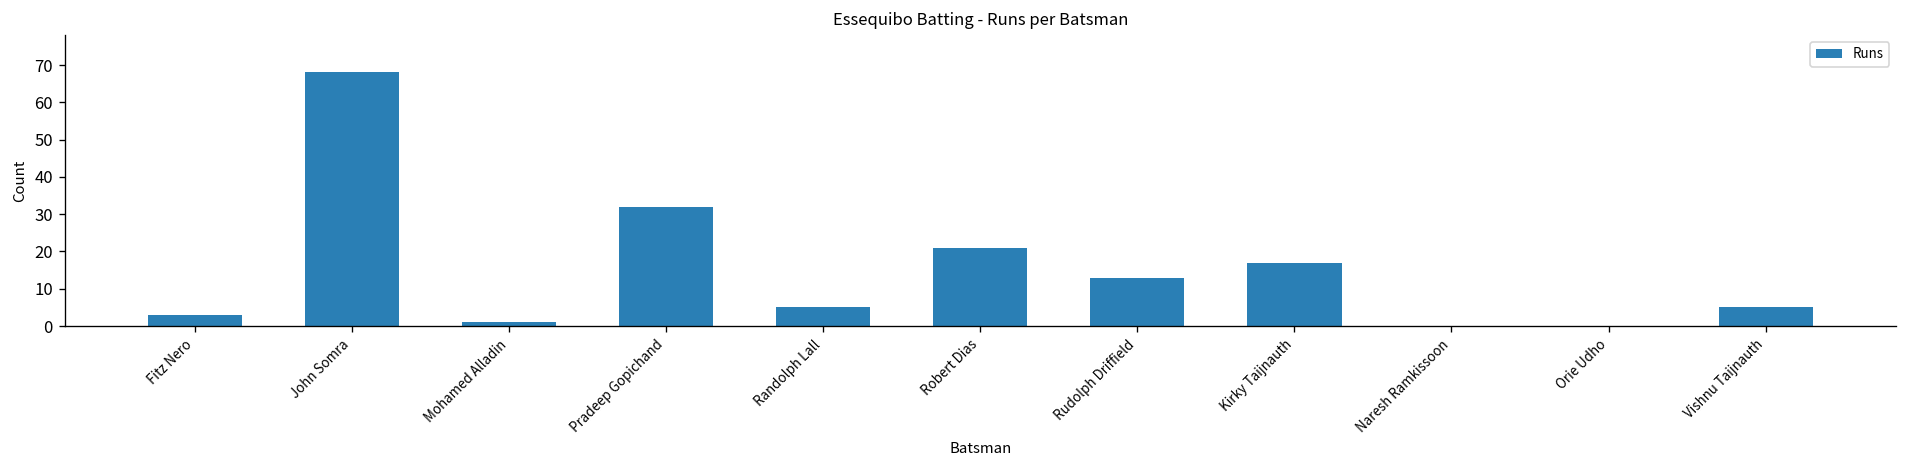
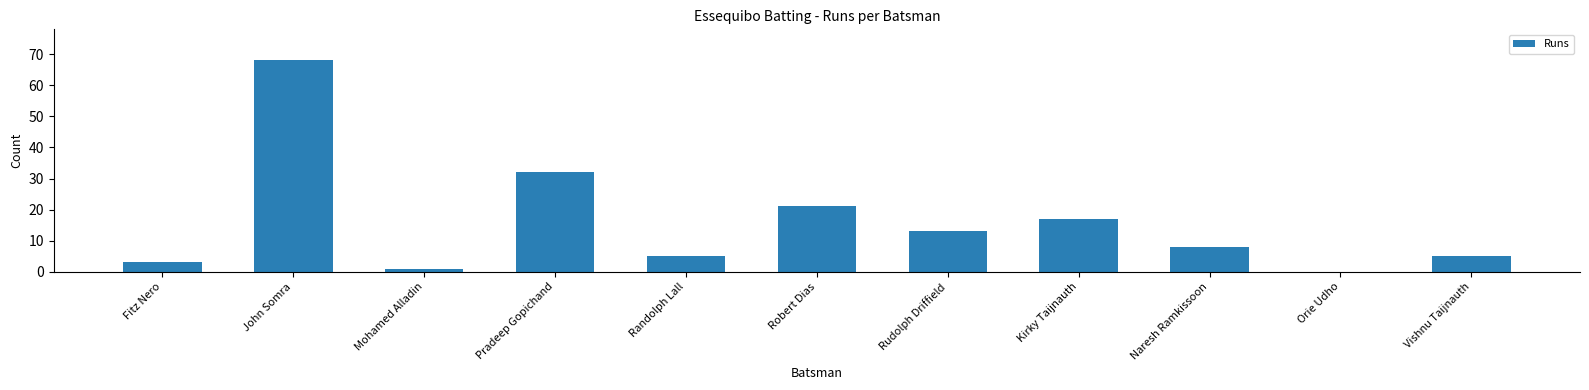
  {
    "Fitz Nero": 3,
    "John Somra": 68,
    "Mohamed Alladin": 1,
    "Pradeep Gopichand": 32,
    "Randolph Lall": 5,
    "Robert Dias": 21,
    "Rudolph Driffield": 13,
    "Kirky Taijnauth": 17,
-   "Naresh Ramkissoon": 0,
+   "Naresh Ramkissoon": 8,
    "Orie Udho": 0,
    "Vishnu Taijnauth": 5
  }
